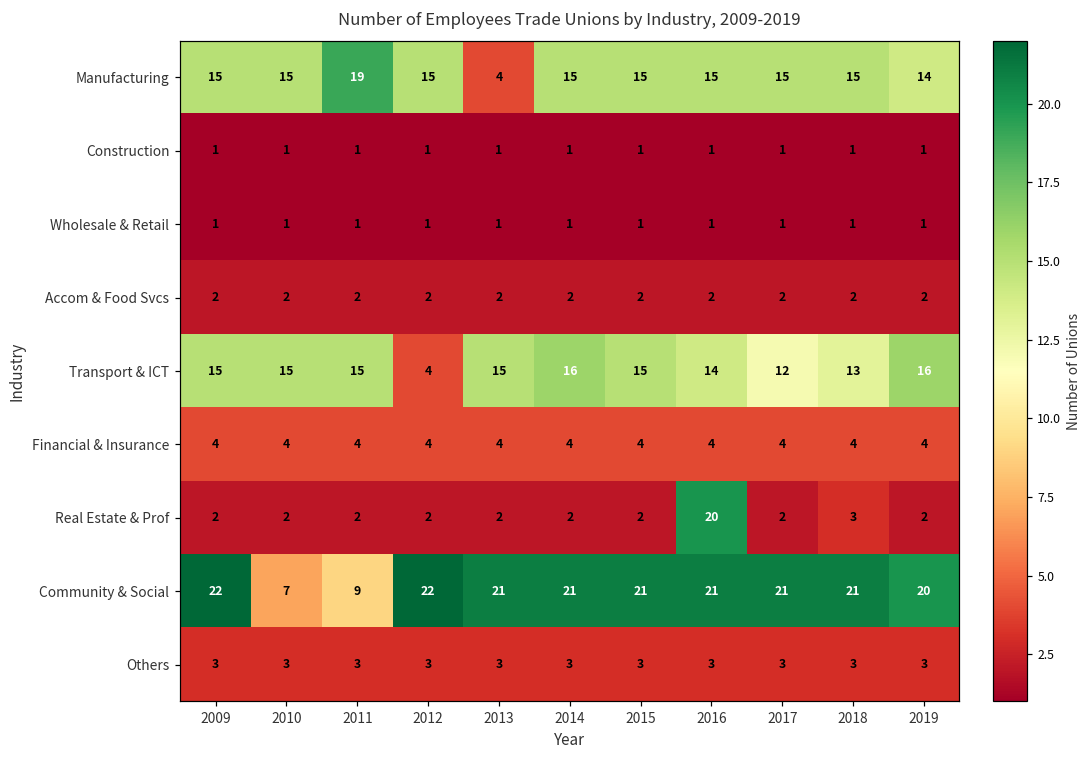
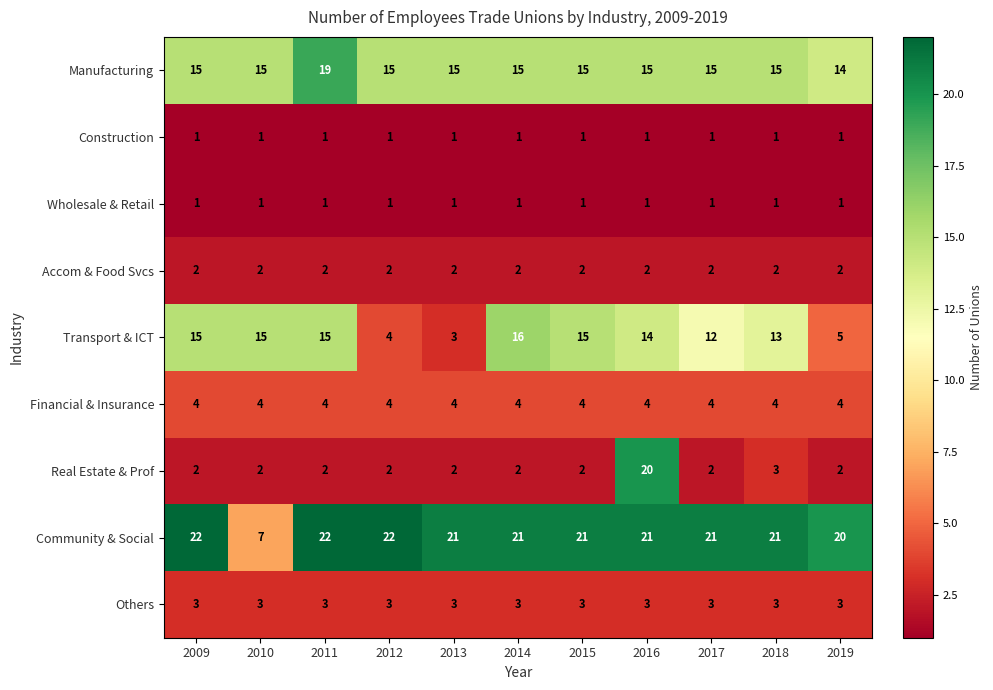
  {
    "Manufacturing": {
      "2009": 15,
      "2010": 15,
      "2011": 19,
      "2012": 15,
-     "2013": 4,
+     "2013": 15,
      "2014": 15,
      "2015": 15,
      "2016": 15,
      "2017": 15,
      "2018": 15,
      "2019": 14
    },
    "Construction": {
      "2009": 1,
      "2010": 1,
      "2011": 1,
      "2012": 1,
      "2013": 1,
      "2014": 1,
      "2015": 1,
      "2016": 1,
      "2017": 1,
      "2018": 1,
      "2019": 1
    },
    "Wholesale & Retail": {
      "2009": 1,
      "2010": 1,
      "2011": 1,
      "2012": 1,
      "2013": 1,
      "2014": 1,
      "2015": 1,
      "2016": 1,
      "2017": 1,
      "2018": 1,
      "2019": 1
    },
    "Accom & Food Svcs": {
      "2009": 2,
      "2010": 2,
      "2011": 2,
      "2012": 2,
      "2013": 2,
      "2014": 2,
      "2015": 2,
      "2016": 2,
      "2017": 2,
      "2018": 2,
      "2019": 2
    },
    "Transport & ICT": {
      "2009": 15,
      "2010": 15,
      "2011": 15,
      "2012": 4,
-     "2013": 15,
+     "2013": 3,
      "2014": 16,
      "2015": 15,
      "2016": 14,
      "2017": 12,
      "2018": 13,
-     "2019": 16
+     "2019": 5
    },
    "Financial & Insurance": {
      "2009": 4,
      "2010": 4,
      "2011": 4,
      "2012": 4,
      "2013": 4,
      "2014": 4,
      "2015": 4,
      "2016": 4,
      "2017": 4,
      "2018": 4,
      "2019": 4
    },
    "Real Estate & Prof": {
      "2009": 2,
      "2010": 2,
      "2011": 2,
      "2012": 2,
      "2013": 2,
      "2014": 2,
      "2015": 2,
      "2016": 20,
      "2017": 2,
      "2018": 3,
      "2019": 2
    },
    "Community & Social": {
      "2009": 22,
      "2010": 7,
-     "2011": 9,
+     "2011": 22,
      "2012": 22,
      "2013": 21,
      "2014": 21,
      "2015": 21,
      "2016": 21,
      "2017": 21,
      "2018": 21,
      "2019": 20
    },
    "Others": {
      "2009": 3,
      "2010": 3,
      "2011": 3,
      "2012": 3,
      "2013": 3,
      "2014": 3,
      "2015": 3,
      "2016": 3,
      "2017": 3,
      "2018": 3,
      "2019": 3
    }
  }
